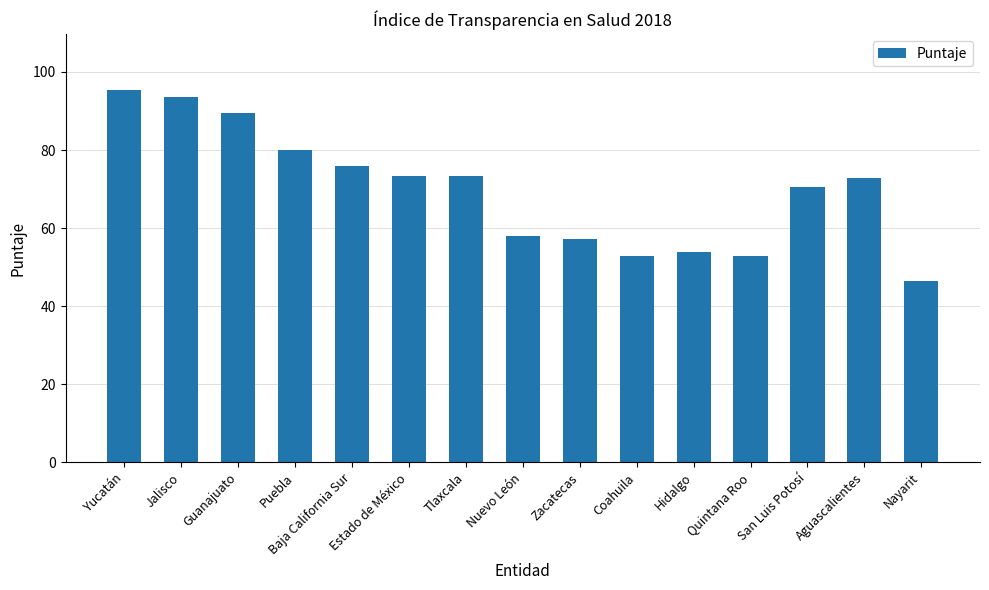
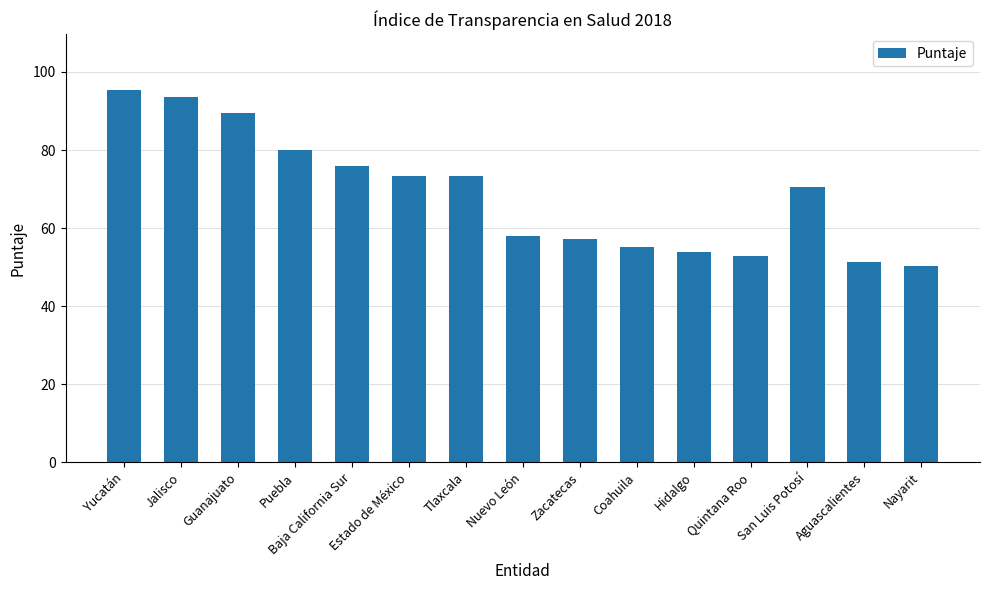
  {
    "Yucatán": 95,
    "Jalisco": 94,
    "Guanajuato": 89,
    "Puebla": 80,
    "Baja California Sur": 76,
    "Estado de México": 73,
    "Tlaxcala": 73,
    "Nuevo León": 58,
    "Zacatecas": 57,
-   "Coahuila": 53,
+   "Coahuila": 55,
    "Hidalgo": 54,
    "Quintana Roo": 53,
    "San Luis Potosí": 71,
-   "Aguascalientes": 73,
-   "Nayarit": 46
+   "Aguascalientes": 51,
+   "Nayarit": 50
  }
